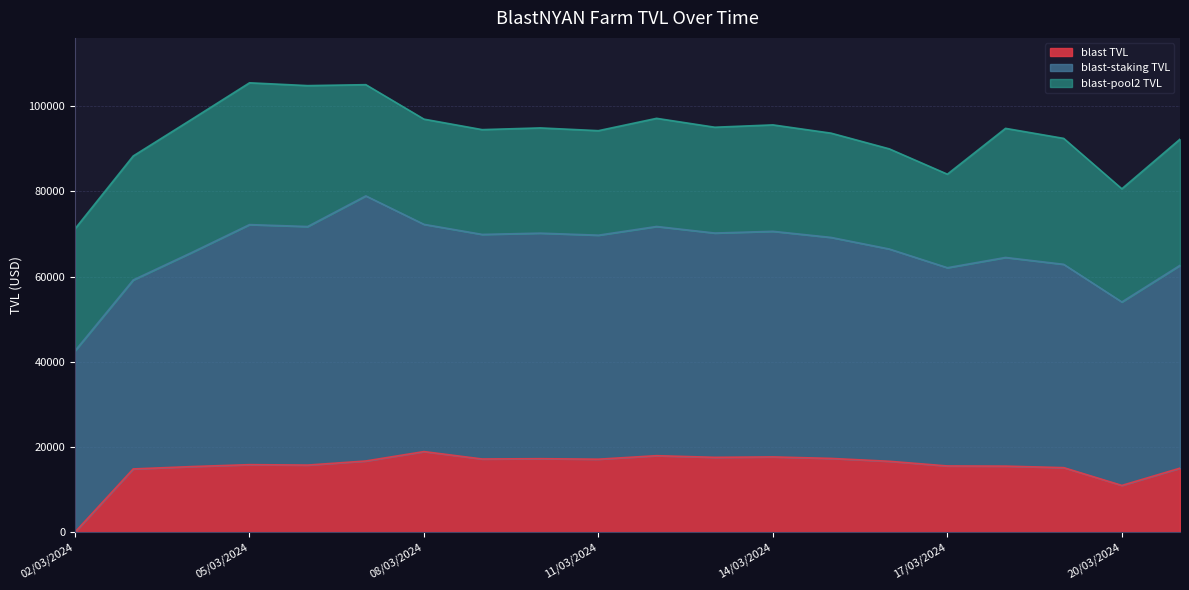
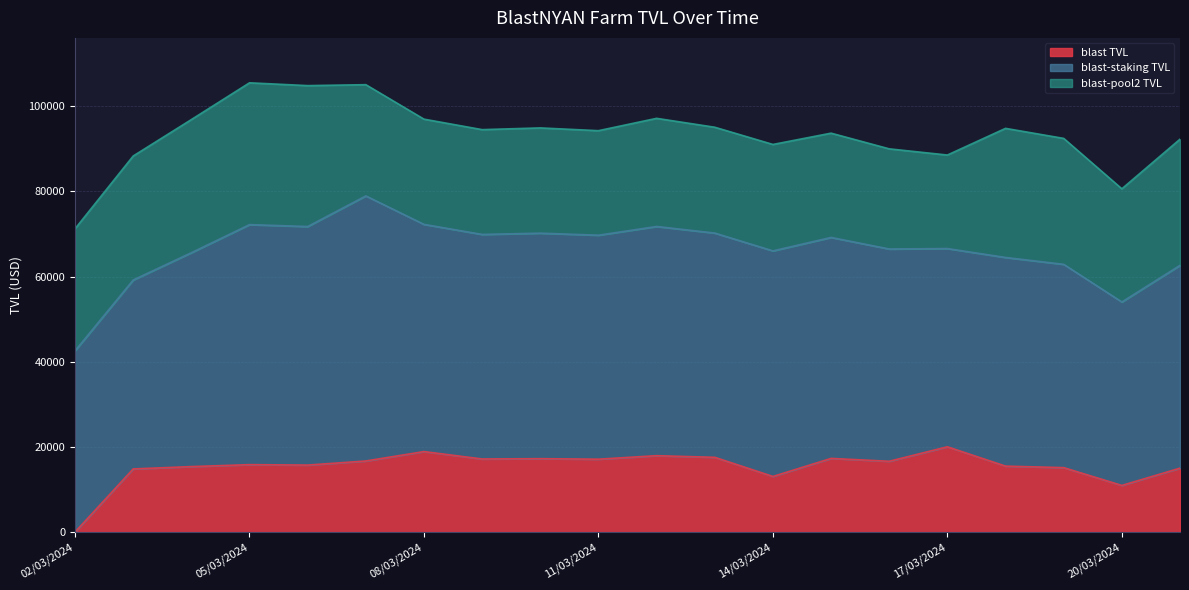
  {
    "blast TVL": {
      "02/03/2024": 0,
      "05/03/2024": 16000,
      "08/03/2024": 19000,
      "11/03/2024": 17000,
-     "14/03/2024": 18000,
-     "17/03/2024": 16000,
+     "14/03/2024": 13000,
+     "17/03/2024": 20000,
      "20/03/2024": 11000
    }
  }
